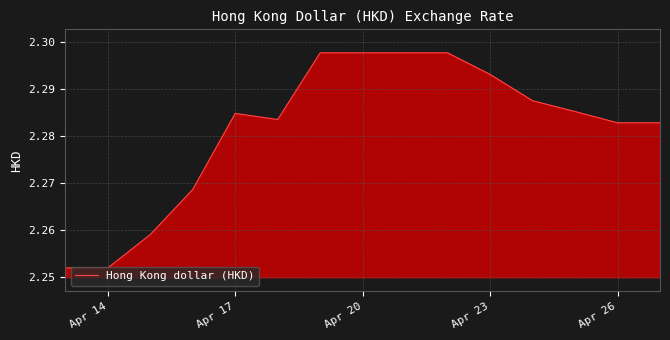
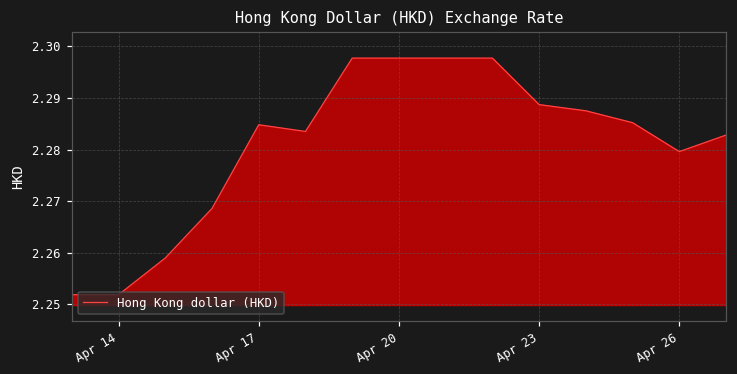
  {
    "Apr 17": 2.285,
    "Apr 20": 2.298,
-   "Apr 23": 2.293,
-   "Apr 26": 2.283
+   "Apr 23": 2.289,
+   "Apr 26": 2.280
  }
